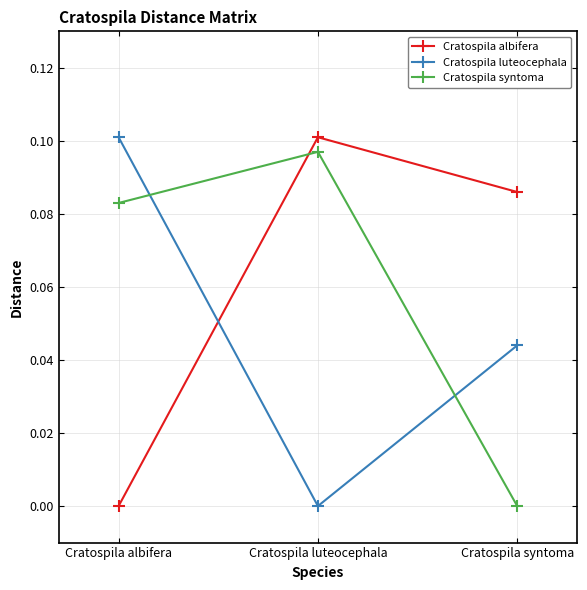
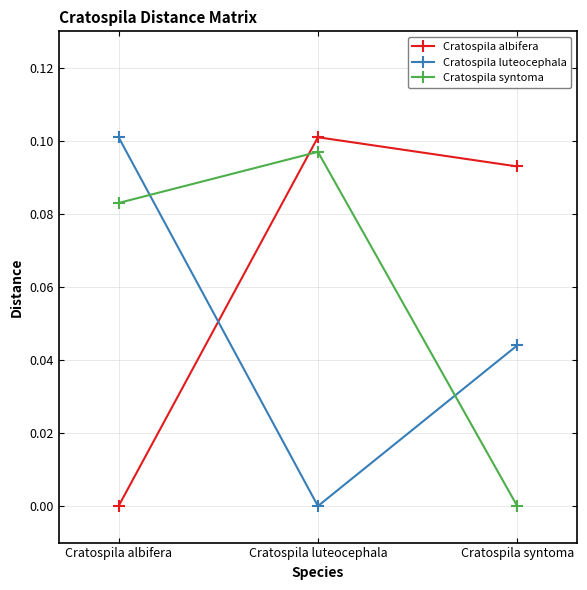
  {
    "Cratospila albifera": {
      "Cratospila albifera": 0.000,
      "Cratospila luteocephala": 0.101,
-     "Cratospila syntoma": 0.086
+     "Cratospila syntoma": 0.093
    },
    "Cratospila luteocephala": {
      "Cratospila albifera": 0.101,
      "Cratospila luteocephala": 0.000,
      "Cratospila syntoma": 0.044
    },
    "Cratospila syntoma": {
      "Cratospila albifera": 0.083,
      "Cratospila luteocephala": 0.097,
      "Cratospila syntoma": 0.000
    }
  }
